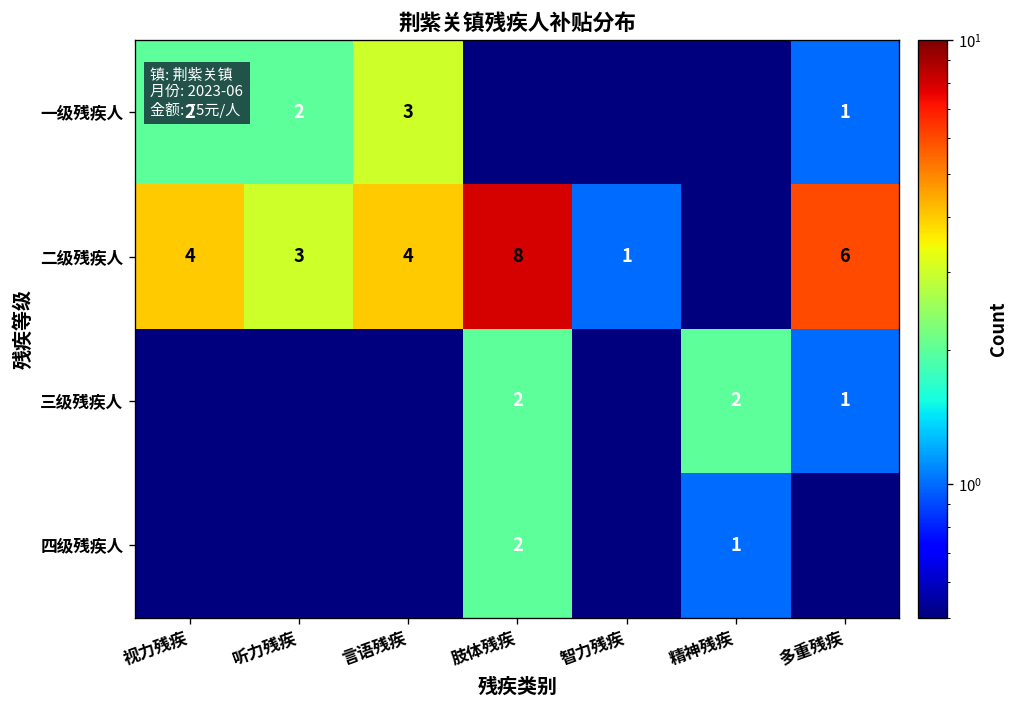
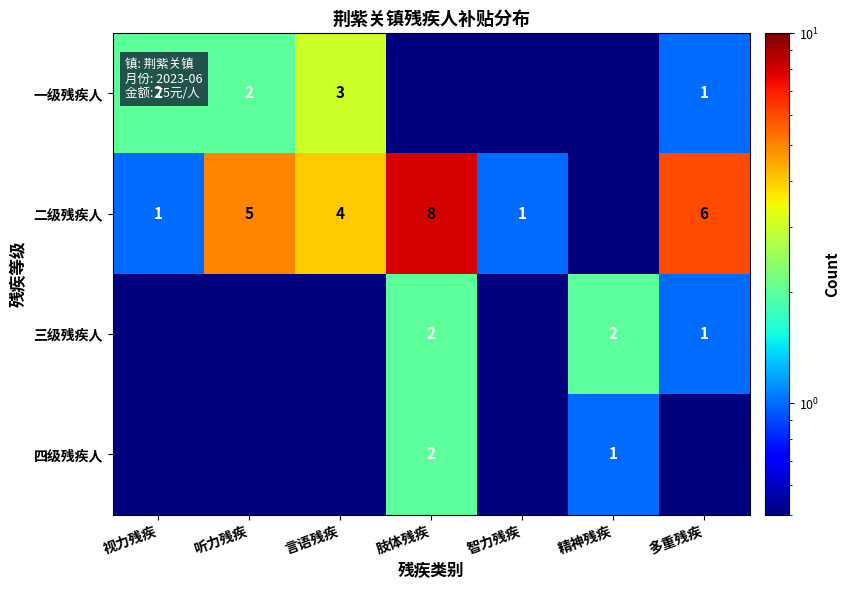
  {
    "一级残疾人": {
      "听力残疾": 2,
      "言语残疾": 3,
      "多重残疾": 1
    },
    "二级残疾人": {
-     "视力残疾": 4,
-     "听力残疾": 3,
+     "视力残疾": 1,
+     "听力残疾": 5,
      "言语残疾": 4,
      "肢体残疾": 8,
      "智力残疾": 1,
      "多重残疾": 6
    },
    "三级残疾人": {
      "肢体残疾": 2,
      "精神残疾": 2,
      "多重残疾": 1
    },
    "四级残疾人": {
      "肢体残疾": 2,
      "精神残疾": 1
    }
  }
